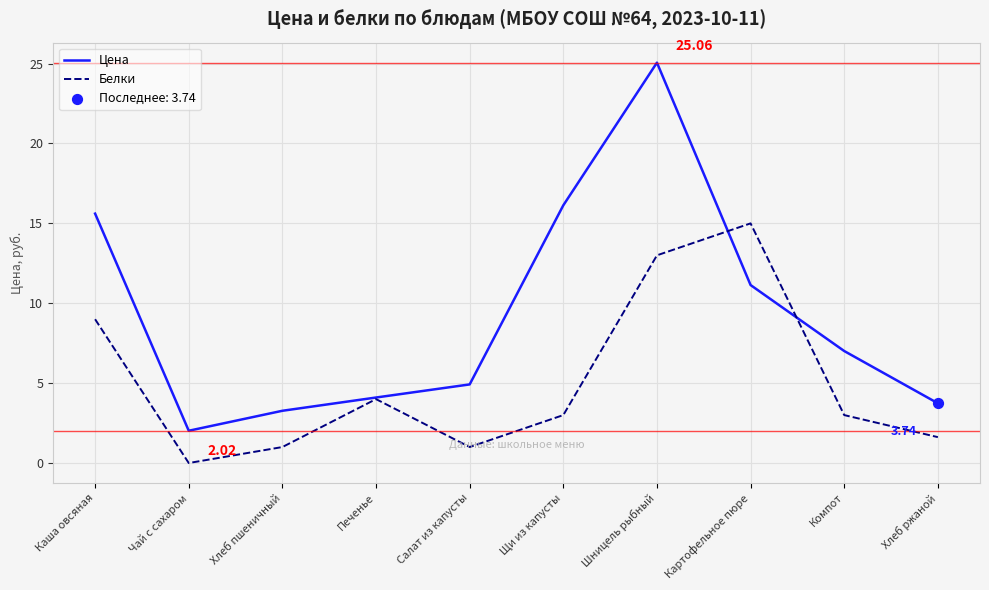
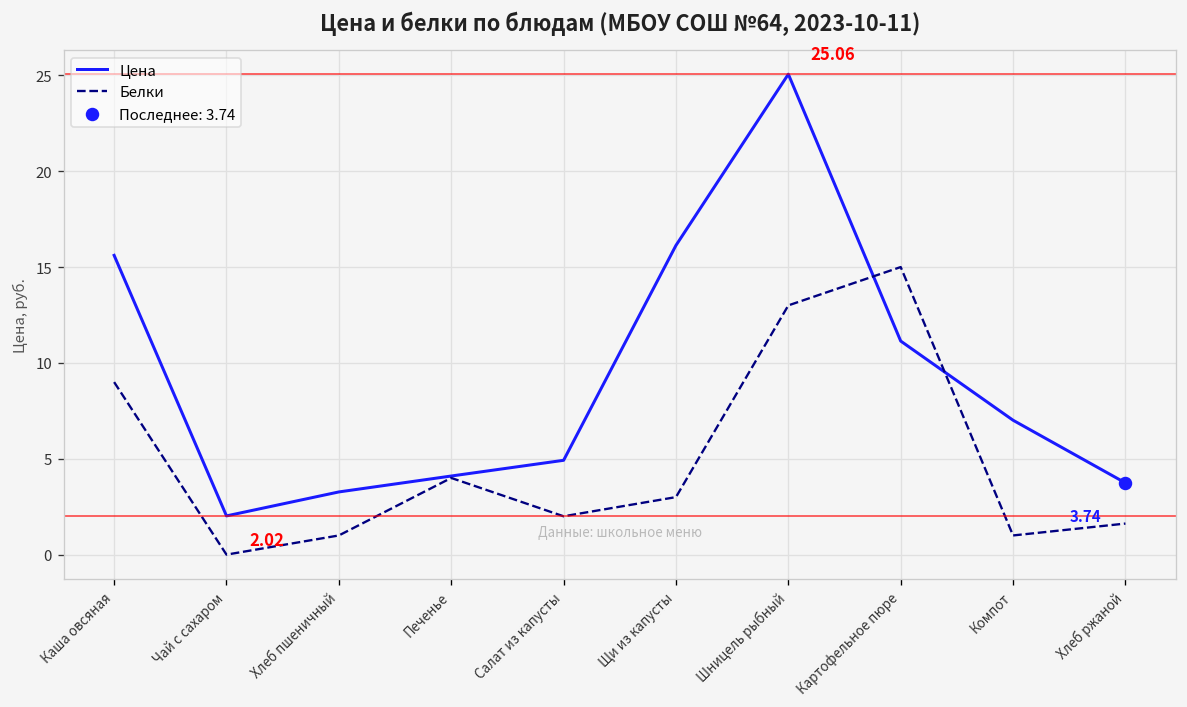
  {
    "Белки": {
      "Каша овсяная": 9,
      "Хлеб пшеничный": 1,
-     "Салат из капусты": 1,
+     "Салат из капусты": 2,
      "Щи из капусты": 3,
      "Шницель рыбный": 13,
      "Картофельное пюре": 15,
-     "Компот": 3
+     "Компот": 1
    }
  }
